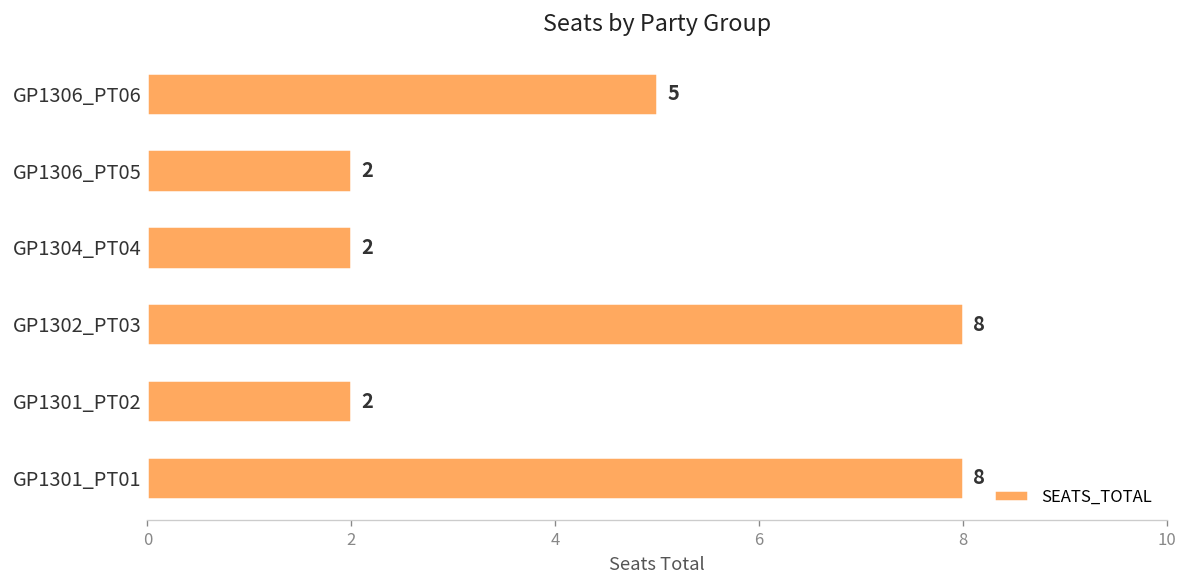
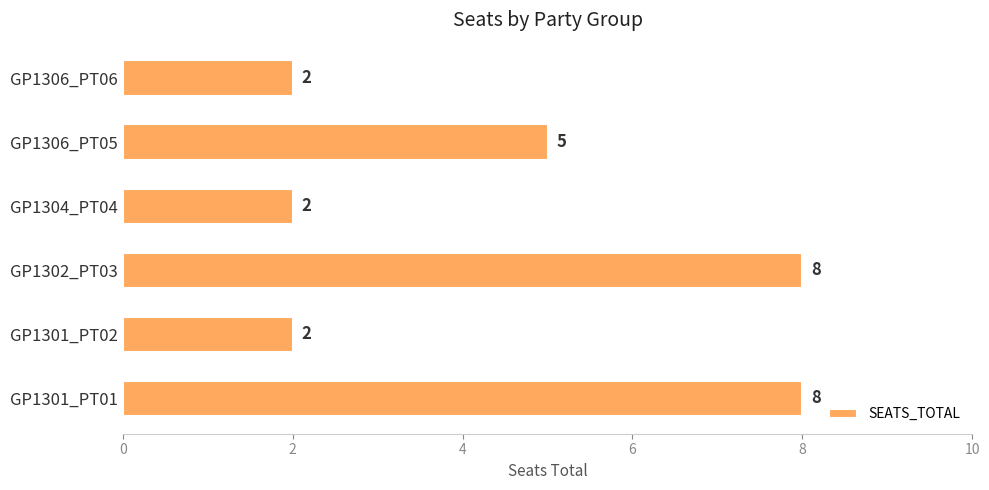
  {
-   "GP1306_PT06": 5,
-   "GP1306_PT05": 2,
+   "GP1306_PT06": 2,
+   "GP1306_PT05": 5,
    "GP1304_PT04": 2,
    "GP1302_PT03": 8,
    "GP1301_PT02": 2,
    "GP1301_PT01": 8
  }
